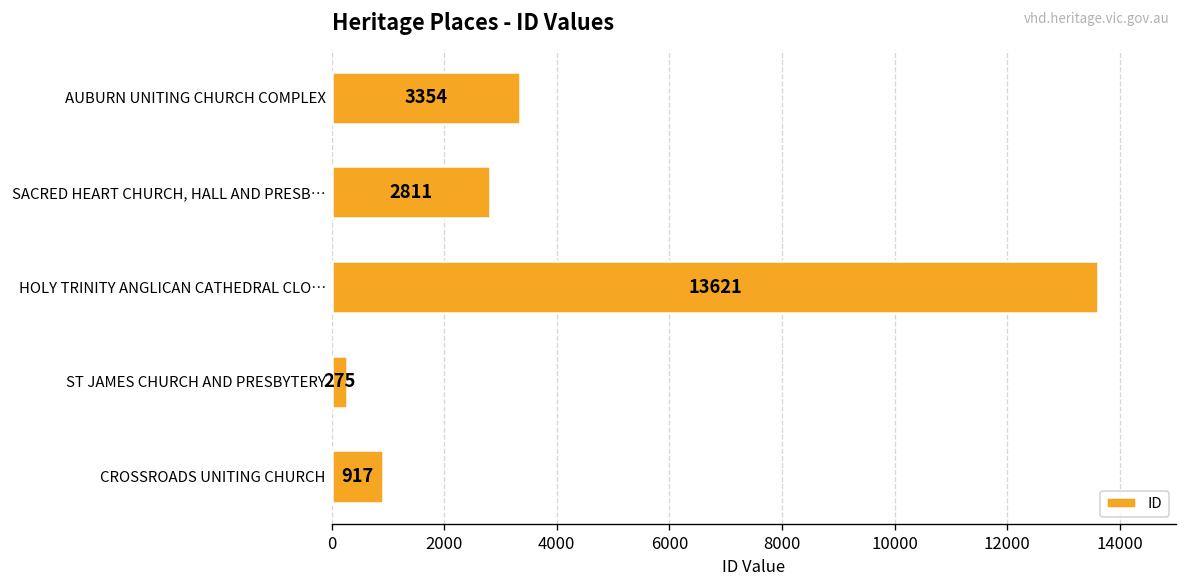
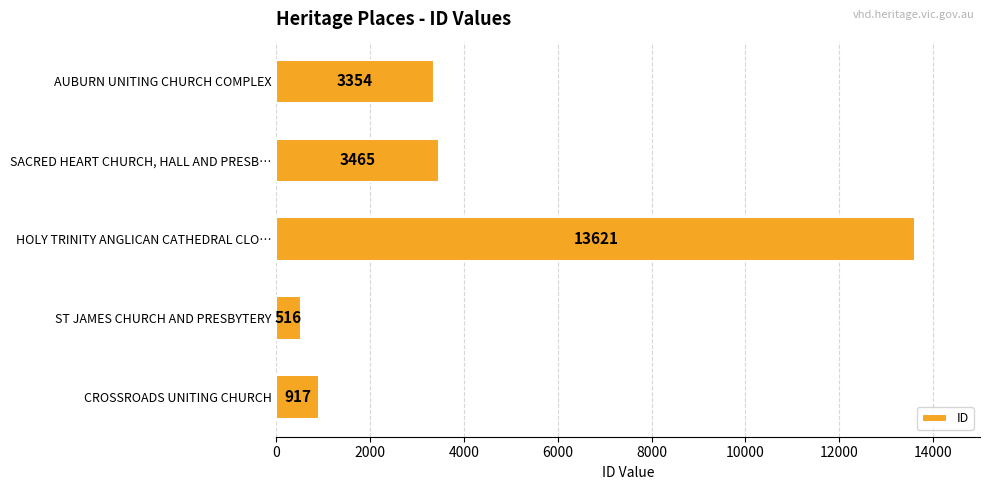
  {
    "AUBURN UNITING CHURCH COMPLEX": 3354,
-   "SACRED HEART CHURCH, HALL AND PRESB…": 2811,
+   "SACRED HEART CHURCH, HALL AND PRESB…": 3465,
    "HOLY TRINITY ANGLICAN CATHEDRAL CLO…": 13621,
-   "ST JAMES CHURCH AND PRESBYTERY": 275,
+   "ST JAMES CHURCH AND PRESBYTERY": 516,
    "CROSSROADS UNITING CHURCH": 917
  }
